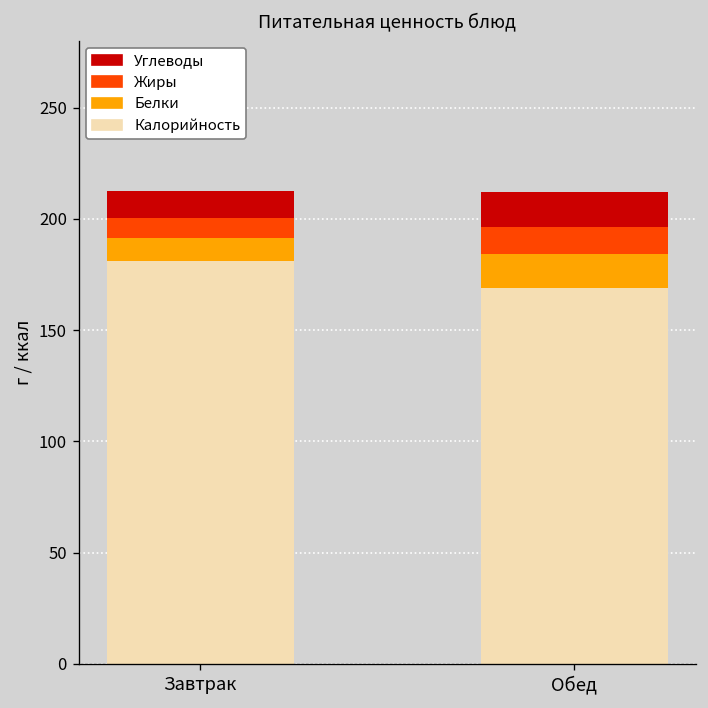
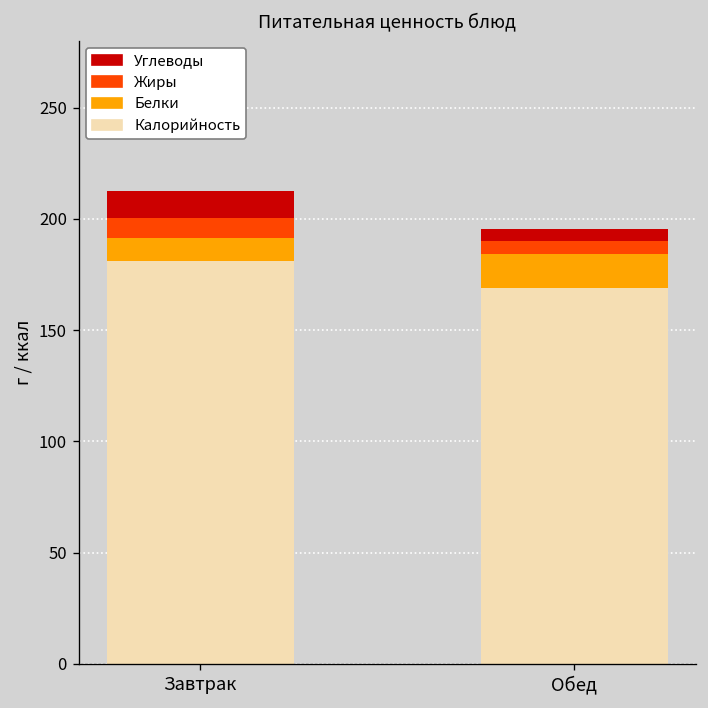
  {
    "Калорийность": {
      "Завтрак": 181,
      "Обед": 169
    },
    "Белки": {
      "Завтрак": 10,
      "Обед": 15
    },
    "Жиры": {
      "Завтрак": 9,
-     "Обед": 12
+     "Обед": 6
    },
    "Углеводы": {
      "Завтрак": 12,
-     "Обед": 16
+     "Обед": 6
    }
  }
